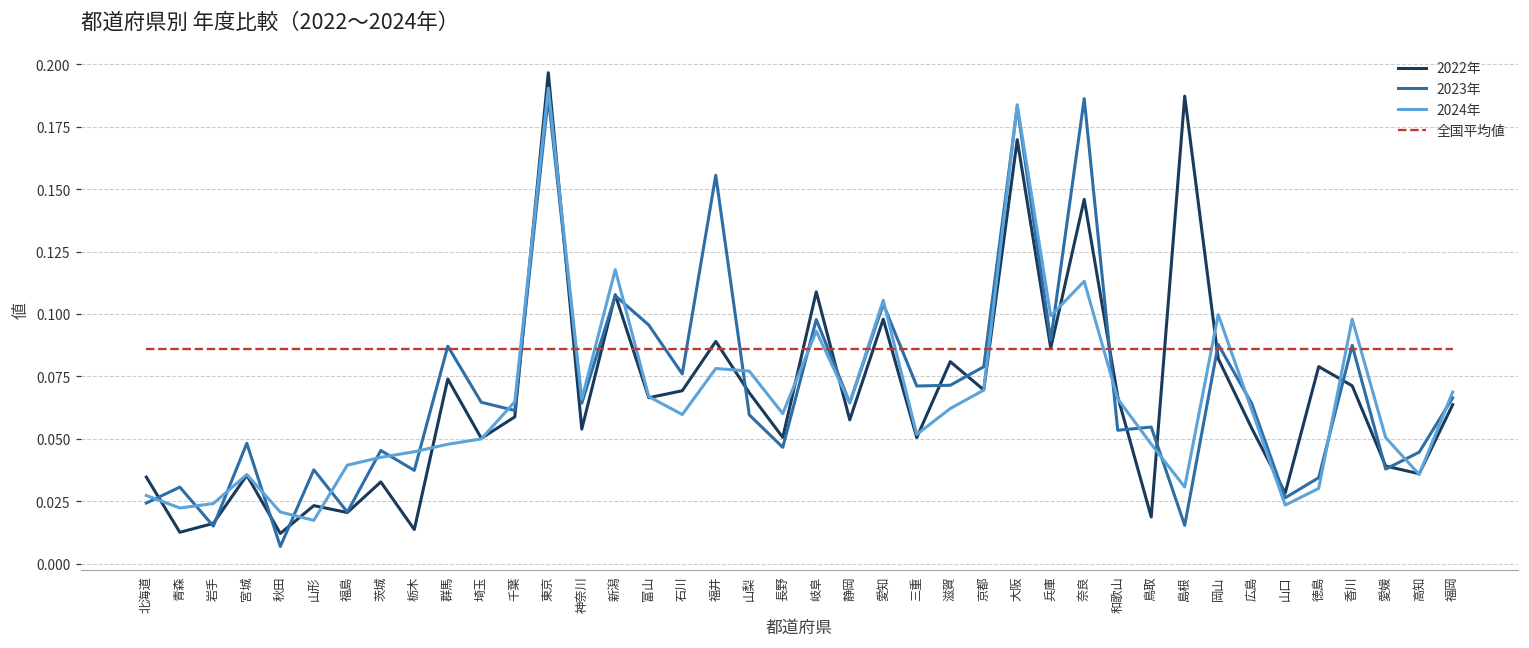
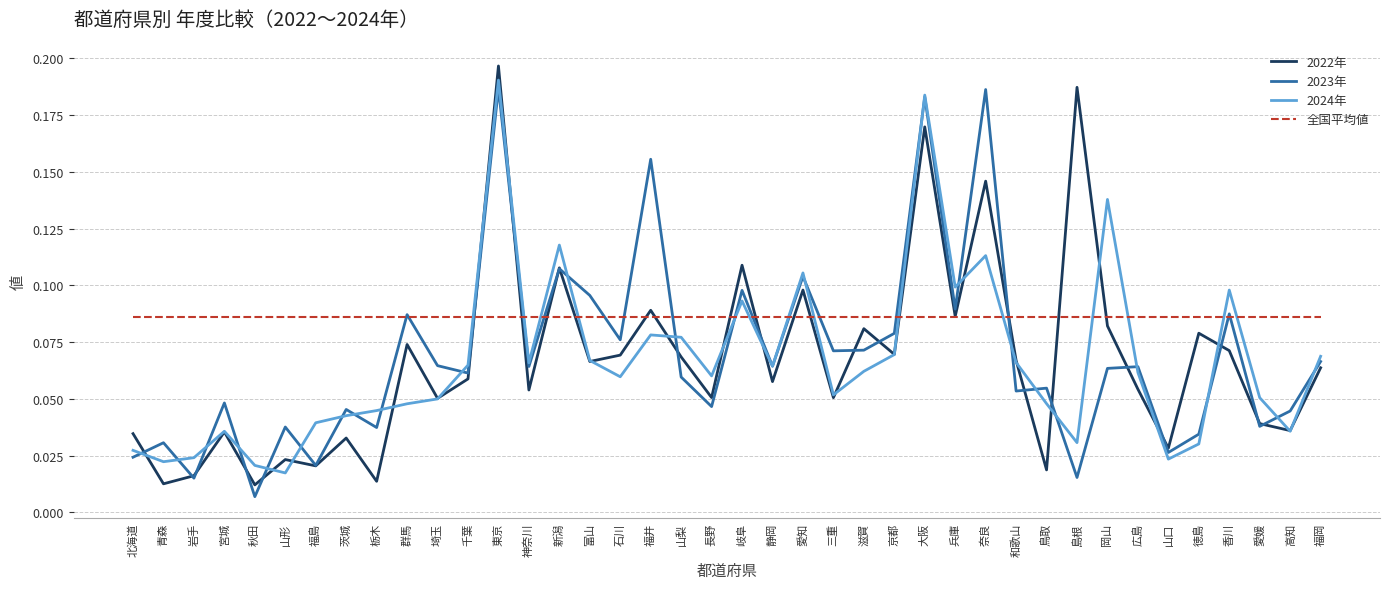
  {
    "2022年": {
      "北海道": 0.035,
      "青森": 0.013,
      "秋田": 0.012,
      "山形": 0.023,
      "茨城": 0.033,
      "栃木": 0.014,
      "群馬": 0.074,
      "千葉": 0.059,
      "東京": 0.197,
      "神奈川": 0.054,
      "石川": 0.069,
      "福井": 0.089,
      "山梨": 0.068,
      "長野": 0.051,
      "岐阜": 0.109,
      "静岡": 0.058,
      "愛知": 0.098,
      "三重": 0.050,
      "滋賀": 0.081,
      "大阪": 0.170,
      "奈良": 0.146,
      "鳥取": 0.019,
      "島根": 0.187,
      "岡山": 0.082,
      "広島": 0.054,
      "山口": 0.028,
      "徳島": 0.079,
      "香川": 0.071,
      "愛媛": 0.039,
      "福岡": 0.064
    },
    "2023年": {
      "北海道": 0.024,
      "青森": 0.031,
      "宮城": 0.048,
      "秋田": 0.007,
      "山形": 0.038,
      "茨城": 0.045,
      "栃木": 0.037,
      "群馬": 0.087,
      "埼玉": 0.065,
      "千葉": 0.061,
      "東京": 0.187,
      "神奈川": 0.064,
      "富山": 0.096,
      "石川": 0.076,
      "福井": 0.156,
      "山梨": 0.060,
      "長野": 0.047,
      "岐阜": 0.098,
      "愛知": 0.104,
      "三重": 0.071,
      "滋賀": 0.071,
      "京都": 0.079,
      "兵庫": 0.090,
      "奈良": 0.186,
      "和歌山": 0.053,
      "鳥取": 0.055,
      "島根": 0.015,
-     "岡山": 0.088,
+     "岡山": 0.063,
      "広島": 0.064,
      "山口": 0.026,
      "徳島": 0.034,
      "香川": 0.087,
      "愛媛": 0.038,
      "高知": 0.045,
      "福岡": 0.066
    },
    "2024年": {
      "北海道": 0.027,
      "青森": 0.022,
      "岩手": 0.024,
      "秋田": 0.021,
      "山形": 0.017,
      "福島": 0.039,
      "茨城": 0.043,
      "栃木": 0.045,
      "群馬": 0.048,
      "千葉": 0.065,
      "東京": 0.190,
      "神奈川": 0.066,
      "新潟": 0.118,
      "石川": 0.060,
      "福井": 0.078,
      "山梨": 0.077,
      "長野": 0.060,
      "岐阜": 0.093,
      "愛知": 0.105,
      "三重": 0.052,
      "滋賀": 0.062,
      "兵庫": 0.099,
      "奈良": 0.113,
      "鳥取": 0.048,
      "島根": 0.031,
-     "岡山": 0.100,
+     "岡山": 0.138,
      "広島": 0.062,
      "山口": 0.023,
      "徳島": 0.030,
      "香川": 0.098,
      "愛媛": 0.050,
      "福岡": 0.069
    },
    "全国平均値": {
      "北海道": 0.086,
      "青森": 0.086,
      "岩手": 0.086,
      "宮城": 0.086,
      "秋田": 0.086,
      "山形": 0.086,
      "福島": 0.086,
      "茨城": 0.086,
      "栃木": 0.086,
      "群馬": 0.086,
      "埼玉": 0.086,
      "千葉": 0.086,
      "東京": 0.086,
      "神奈川": 0.086,
      "新潟": 0.086,
      "富山": 0.086,
      "石川": 0.086,
      "福井": 0.086,
      "山梨": 0.086,
      "長野": 0.086,
      "岐阜": 0.086,
      "静岡": 0.086,
      "愛知": 0.086,
      "三重": 0.086,
      "滋賀": 0.086,
      "京都": 0.086,
      "大阪": 0.086,
      "奈良": 0.086,
      "和歌山": 0.086,
      "鳥取": 0.086,
      "島根": 0.086,
      "岡山": 0.086,
      "広島": 0.086,
      "山口": 0.086,
      "徳島": 0.086,
      "香川": 0.086,
      "愛媛": 0.086,
      "高知": 0.086,
      "福岡": 0.086
    }
  }
